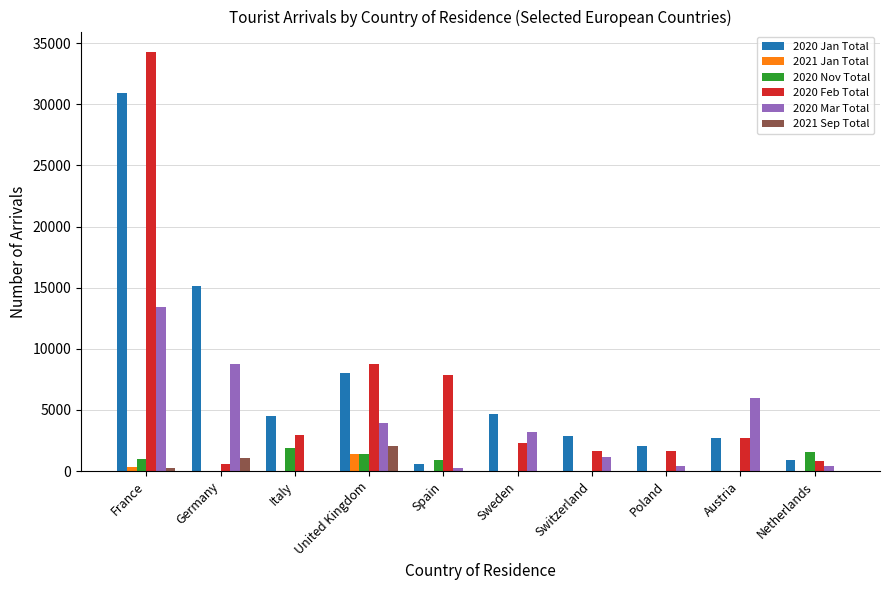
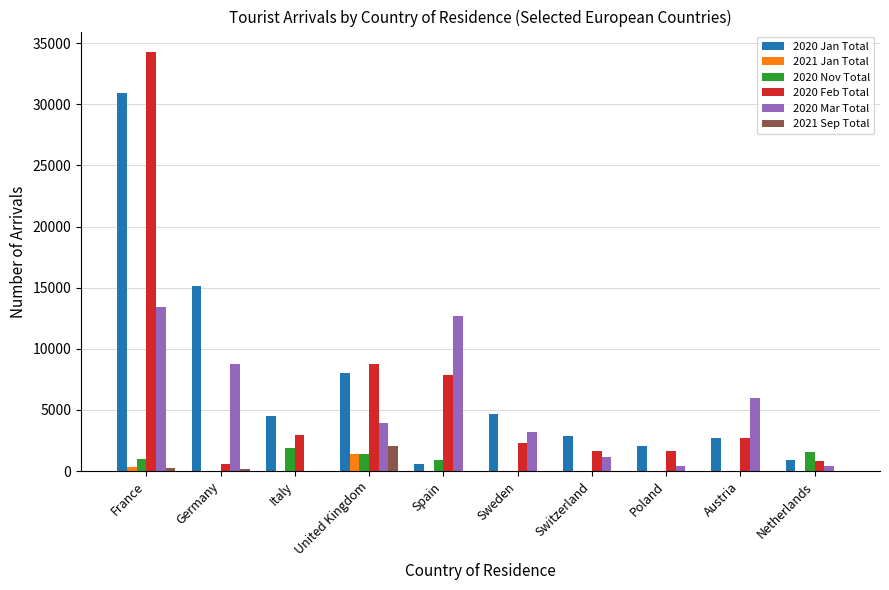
  {
    "2020 Jan Total": {
      "France": 31000,
      "Germany": 15200,
      "Italy": 4500,
      "United Kingdom": 8000,
      "Spain": 600,
      "Sweden": 4700,
      "Switzerland": 2800,
      "Poland": 2100,
      "Austria": 2700,
      "Netherlands": 900
    },
    "2021 Jan Total": {
      "France": 300,
      "United Kingdom": 1400
    },
    "2020 Nov Total": {
      "France": 1000,
      "Italy": 1900,
      "United Kingdom": 1400,
      "Spain": 900,
      "Netherlands": 1600
    },
    "2020 Feb Total": {
      "France": 34200,
      "Germany": 600,
      "Italy": 2900,
      "United Kingdom": 8700,
      "Spain": 7800,
      "Sweden": 2300,
      "Switzerland": 1600,
      "Poland": 1700,
      "Austria": 2700,
      "Netherlands": 800
    },
    "2020 Mar Total": {
      "France": 13400,
      "Germany": 8700,
      "United Kingdom": 4000,
-     "Spain": 300,
+     "Spain": 12700,
      "Sweden": 3200,
      "Switzerland": 1200,
      "Poland": 400,
      "Austria": 6000,
      "Netherlands": 400
    },
    "2021 Sep Total": {
      "France": 300,
-     "Germany": 1100,
+     "Germany": 200,
      "United Kingdom": 2000
    }
  }
